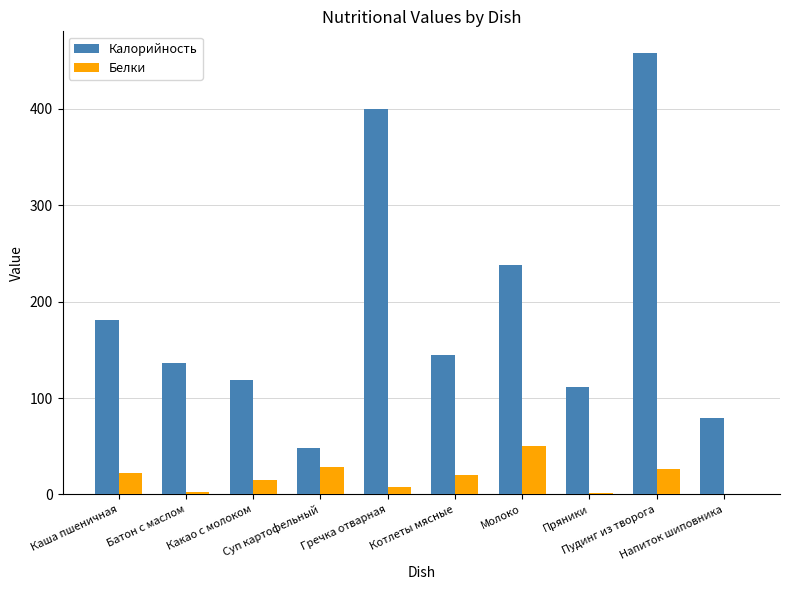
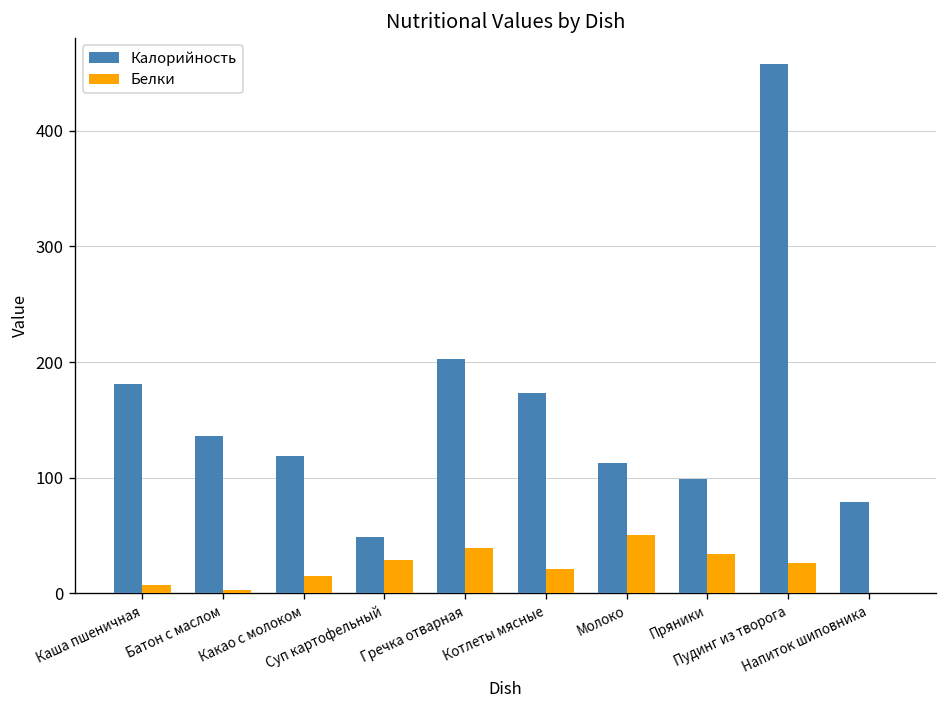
  {
    "Калорийность": {
      "Каша пшеничная": 180,
      "Батон с маслом": 140,
      "Какао с молоком": 120,
      "Суп картофельный": 50,
-     "Гречка отварная": 400,
-     "Котлеты мясные": 140,
-     "Молоко": 240,
-     "Пряники": 110,
+     "Гречка отварная": 200,
+     "Котлеты мясные": 170,
+     "Молоко": 110,
+     "Пряники": 100,
      "Пудинг из творога": 460,
      "Напиток шиповника": 80
    },
    "Белки": {
-     "Каша пшеничная": 20,
+     "Каша пшеничная": 10,
      "Какао с молоком": 10,
      "Суп картофельный": 30,
-     "Гречка отварная": 10,
+     "Гречка отварная": 40,
      "Котлеты мясные": 20,
      "Молоко": 50,
-     "Пряники": 0,
+     "Пряники": 30,
      "Пудинг из творога": 30
    }
  }
